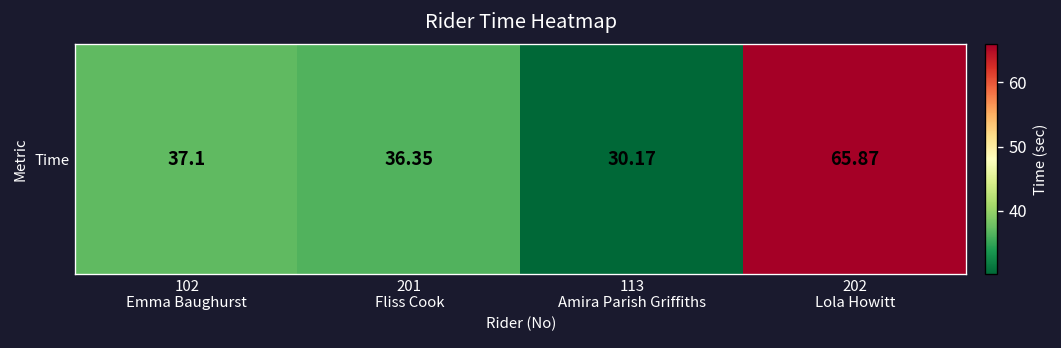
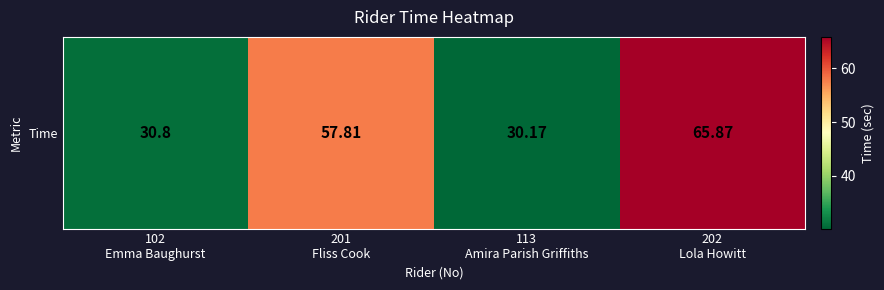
  {
    "Time": {
-     "102 Emma Baughurst": 37.1,
-     "201 Fliss Cook": 36.35,
+     "102 Emma Baughurst": 30.8,
+     "201 Fliss Cook": 57.81,
      "113 Amira Parish Griffiths": 30.17,
      "202 Lola Howitt": 65.87
    }
  }
